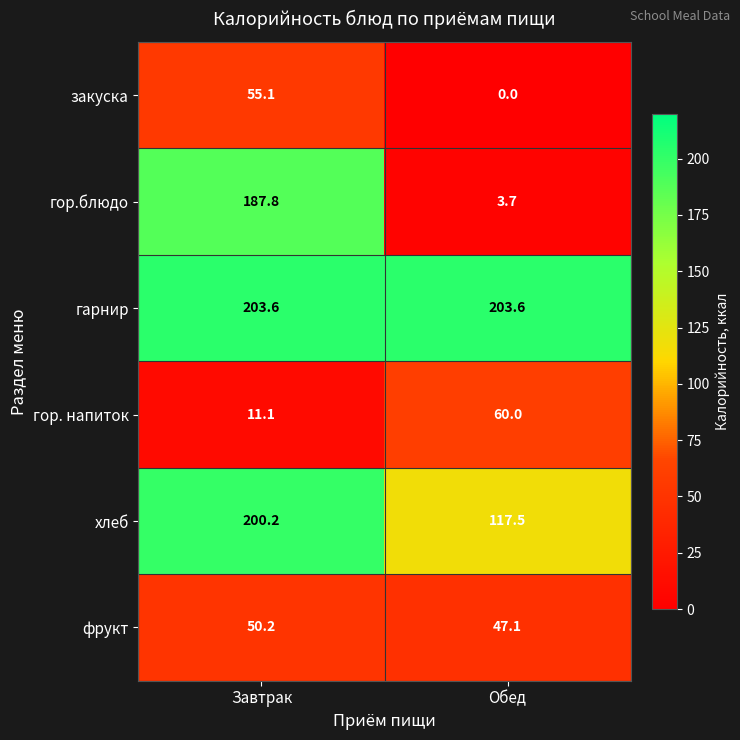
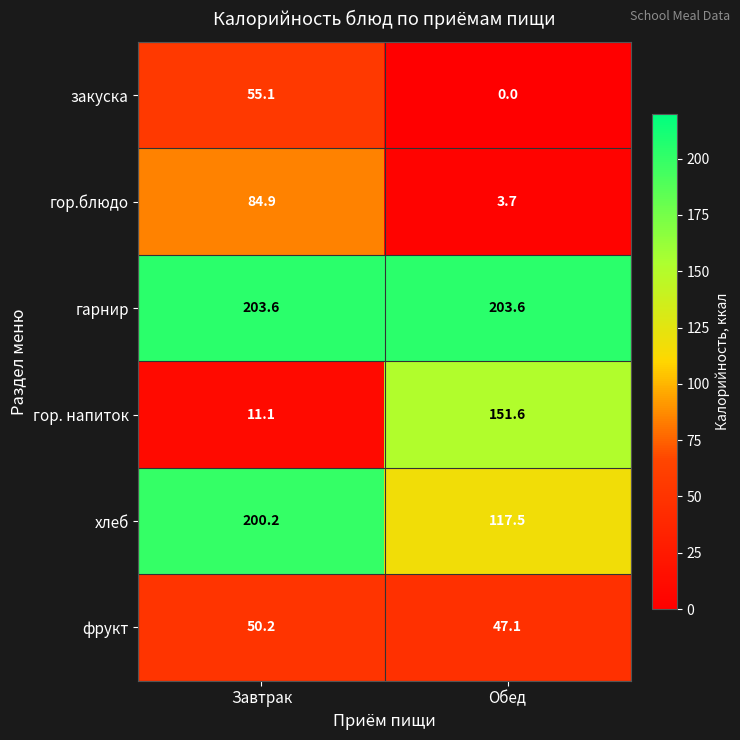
  {
    "закуска": {
      "Завтрак": 55.1,
      "Обед": 0.0
    },
    "гор.блюдо": {
-     "Завтрак": 187.8,
+     "Завтрак": 84.9,
      "Обед": 3.7
    },
    "гарнир": {
      "Завтрак": 203.6,
      "Обед": 203.6
    },
    "гор. напиток": {
      "Завтрак": 11.1,
-     "Обед": 60.0
+     "Обед": 151.6
    },
    "хлеб": {
      "Завтрак": 200.2,
      "Обед": 117.5
    },
    "фрукт": {
      "Завтрак": 50.2,
      "Обед": 47.1
    }
  }
